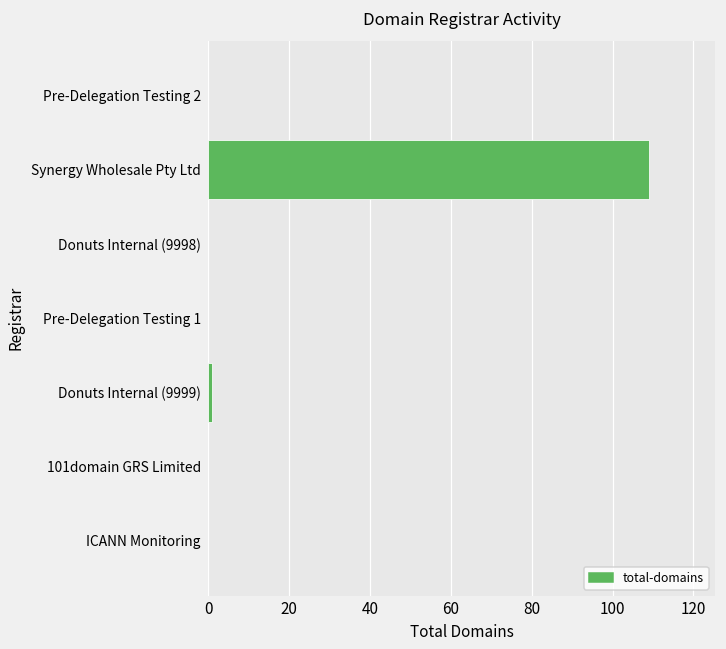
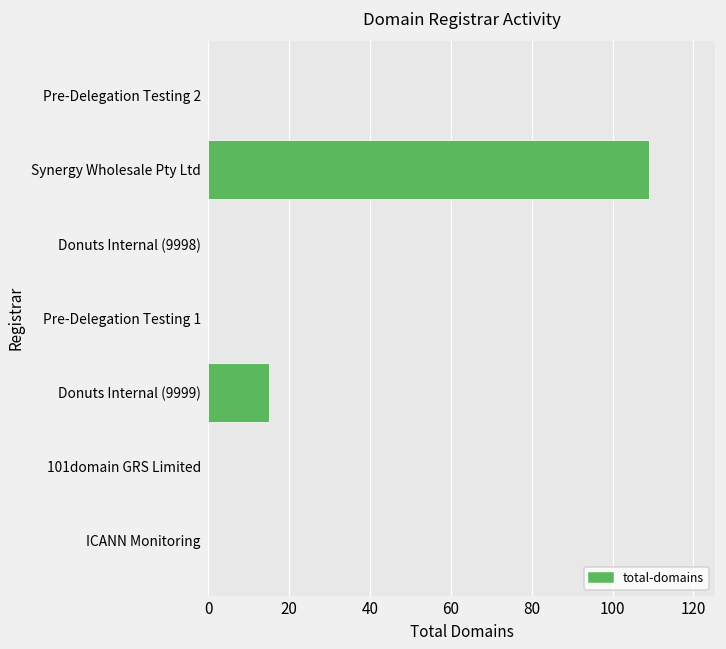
  {
    "Pre-Delegation Testing 2": 0,
    "Synergy Wholesale Pty Ltd": 109,
    "Donuts Internal (9998)": 0,
    "Pre-Delegation Testing 1": 0,
-   "Donuts Internal (9999)": 1,
+   "Donuts Internal (9999)": 15,
    "101domain GRS Limited": 0,
    "ICANN Monitoring": 0
  }
